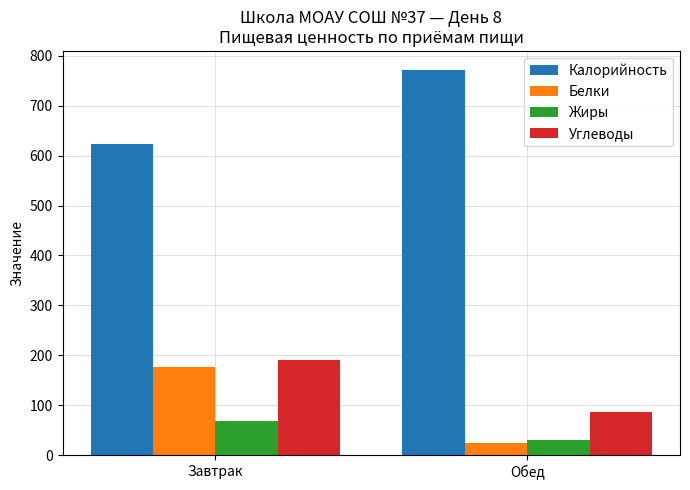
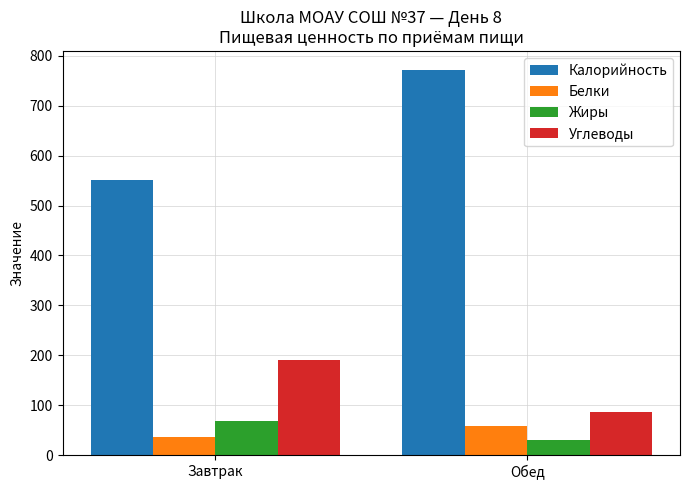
  {
    "Калорийность": {
-     "Завтрак": 620,
+     "Завтрак": 550,
      "Обед": 770
    },
    "Белки": {
-     "Завтрак": 180,
-     "Обед": 20
+     "Завтрак": 40,
+     "Обед": 60
    },
    "Жиры": {
      "Завтрак": 70,
      "Обед": 30
    },
    "Углеводы": {
      "Завтрак": 190,
      "Обед": 90
    }
  }
